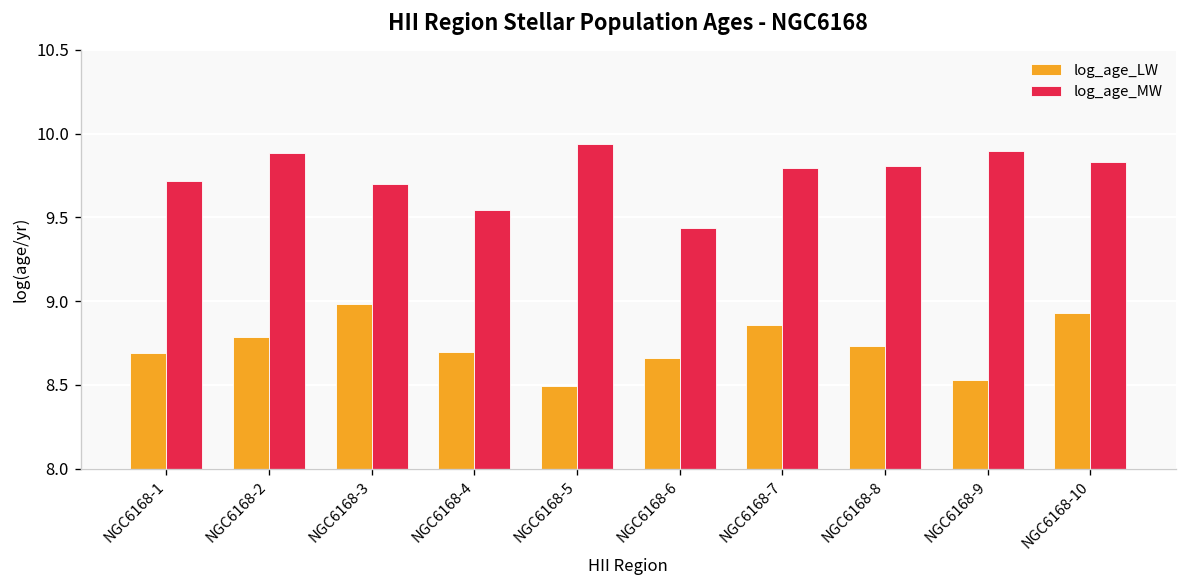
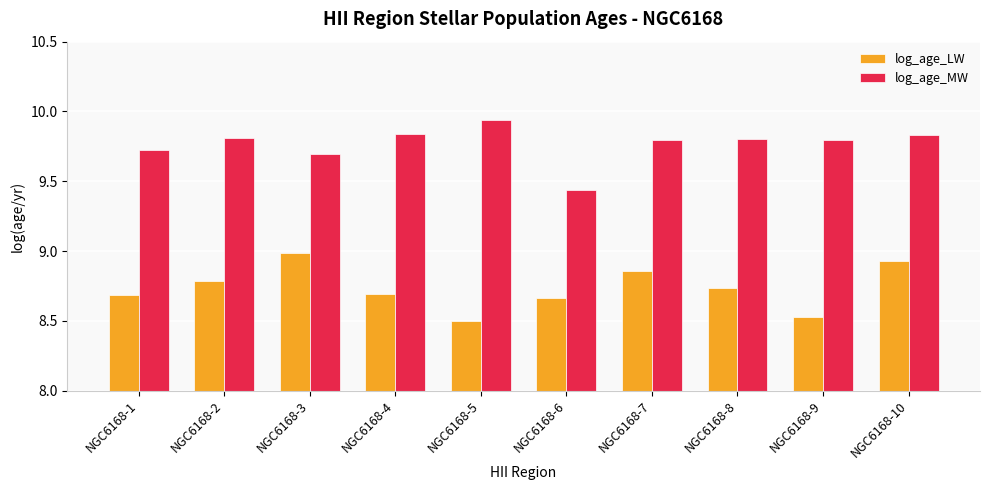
  {
    "log_age_LW": {
      "NGC6168-1": 8.69,
      "NGC6168-2": 8.79,
      "NGC6168-3": 8.99,
      "NGC6168-4": 8.69,
      "NGC6168-5": 8.50,
      "NGC6168-6": 8.66,
      "NGC6168-7": 8.86,
      "NGC6168-8": 8.73,
      "NGC6168-9": 8.53,
      "NGC6168-10": 8.93
    },
    "log_age_MW": {
      "NGC6168-1": 9.72,
-     "NGC6168-2": 9.88,
+     "NGC6168-2": 9.81,
      "NGC6168-3": 9.70,
-     "NGC6168-4": 9.55,
+     "NGC6168-4": 9.84,
      "NGC6168-5": 9.94,
      "NGC6168-6": 9.44,
      "NGC6168-7": 9.80,
      "NGC6168-8": 9.81,
-     "NGC6168-9": 9.90,
+     "NGC6168-9": 9.80,
      "NGC6168-10": 9.83
    }
  }
